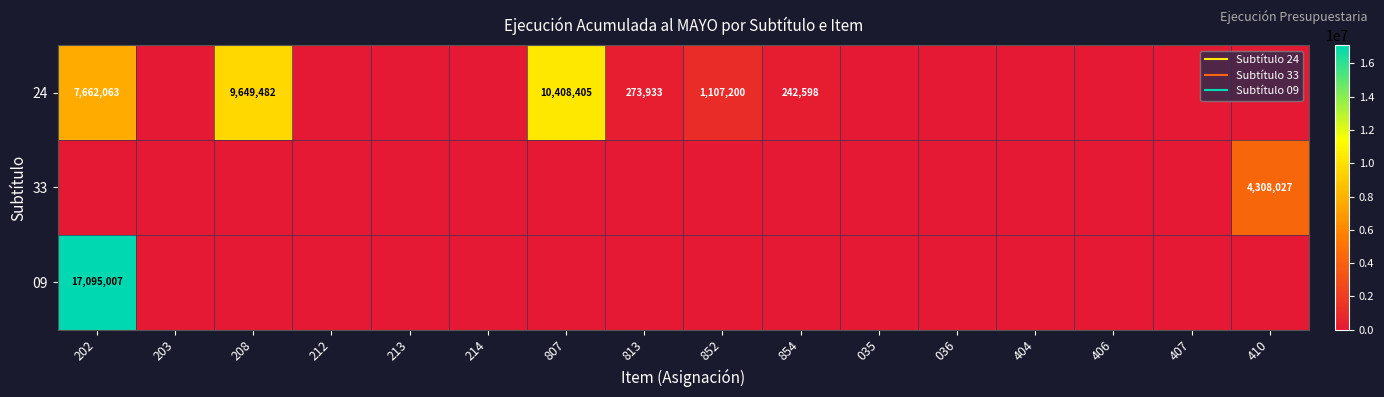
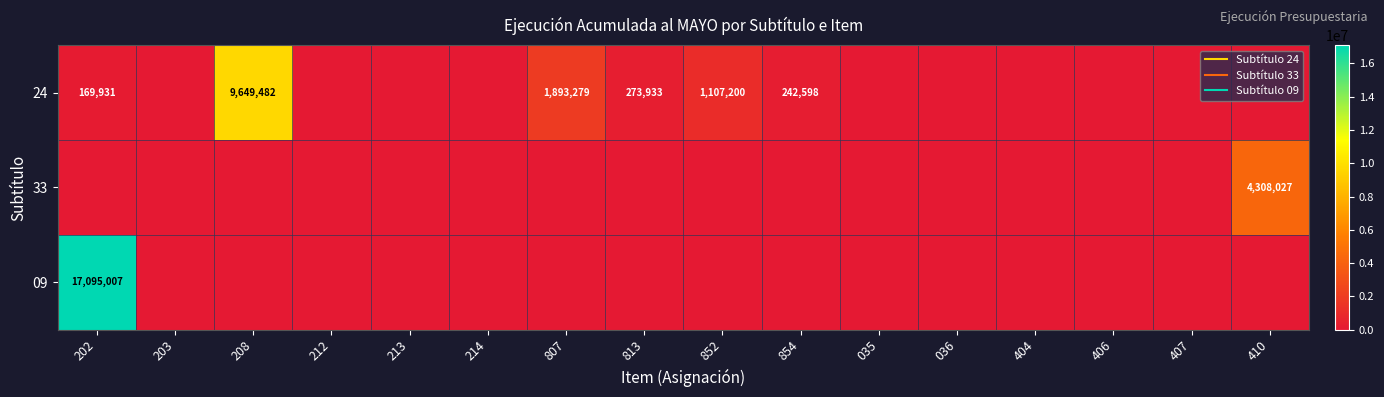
  {
    "24": {
-     "202": "7,662,063",
+     "202": "169,931",
      "208": "9,649,482",
-     "807": "10,408,405",
+     "807": "1,893,279",
      "813": "273,933",
      "852": "1,107,200",
      "854": "242,598"
    },
    "33": {
      "410": "4,308,027"
    },
    "09": {
      "202": "17,095,007"
    }
  }
